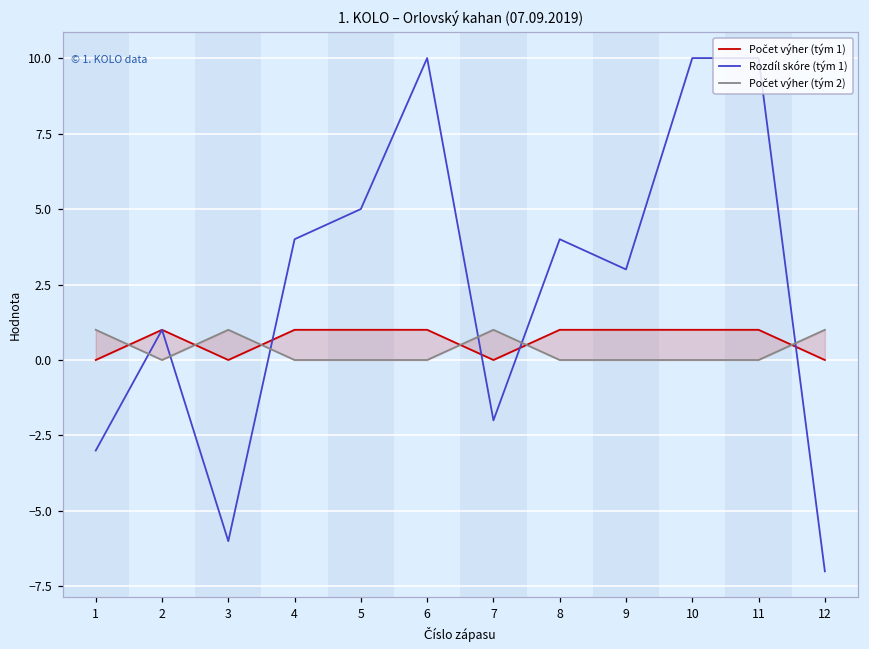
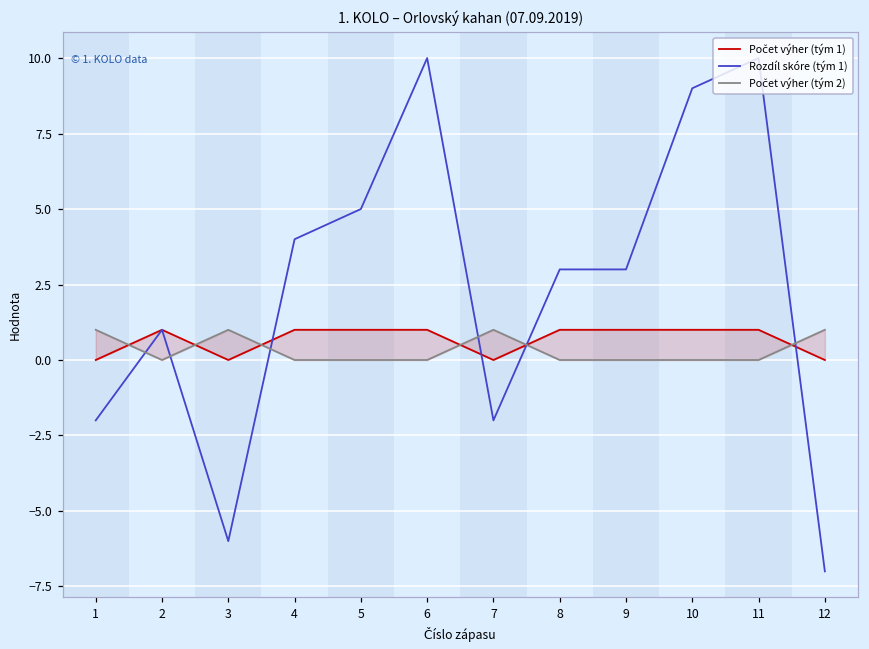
  {
    "Rozdíl skóre (tým 1)": {
-     "1": -3,
+     "1": -2,
      "3": -6,
      "4": 4,
      "5": 5,
      "6": 10,
      "7": -2,
-     "8": 4,
+     "8": 3,
      "9": 3,
-     "10": 10,
+     "10": 9,
      "12": -7
    },
    "Počet výher (tým 2)": {
      "2": 0,
      "4": 0,
      "5": 0,
      "6": 0,
      "8": 0,
      "9": 0,
      "10": 0,
      "11": 0
    }
  }
